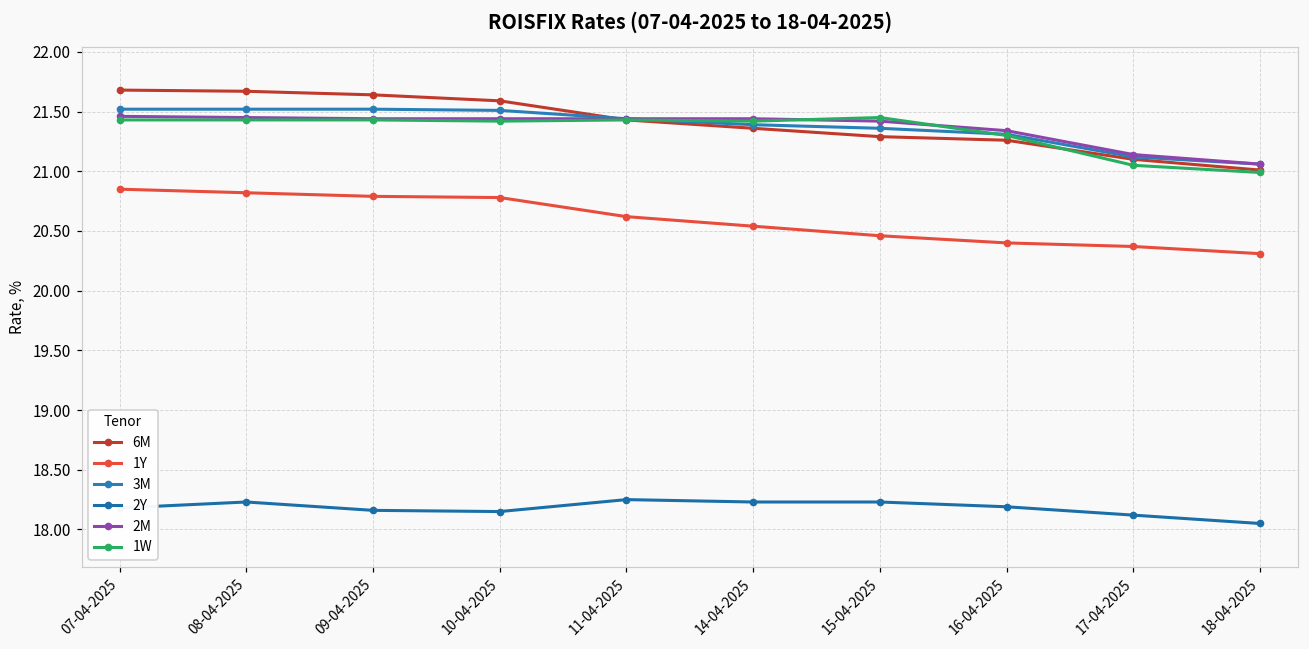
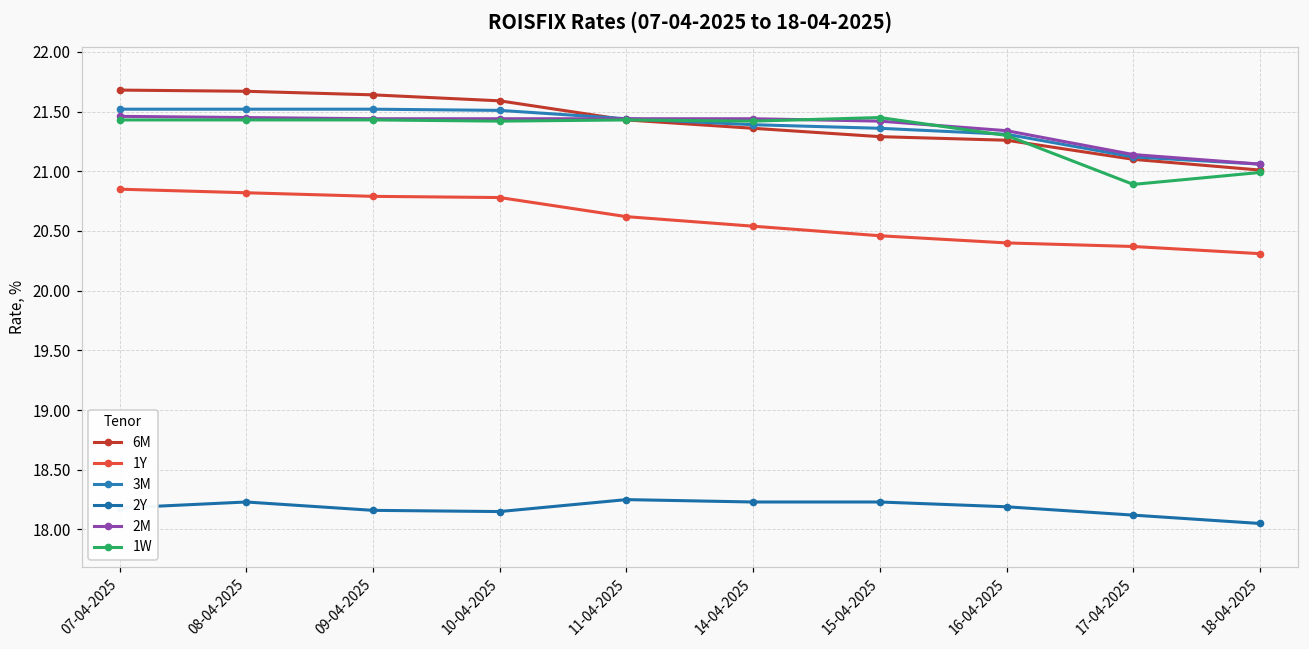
  {
    "2M": {
      "07-04-2025": 21.46,
      "15-04-2025": 21.42,
      "16-04-2025": 21.34
    },
    "1W": {
      "07-04-2025": 21.43,
      "15-04-2025": 21.45,
-     "17-04-2025": 21.05
+     "17-04-2025": 20.89
    }
  }
